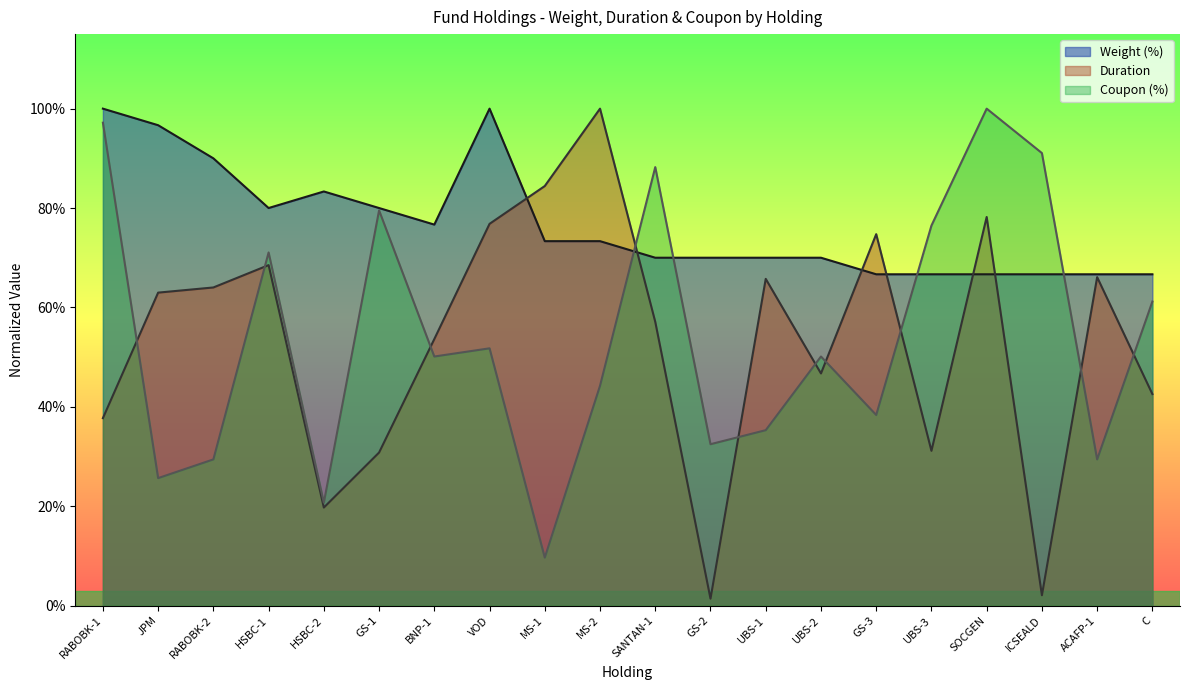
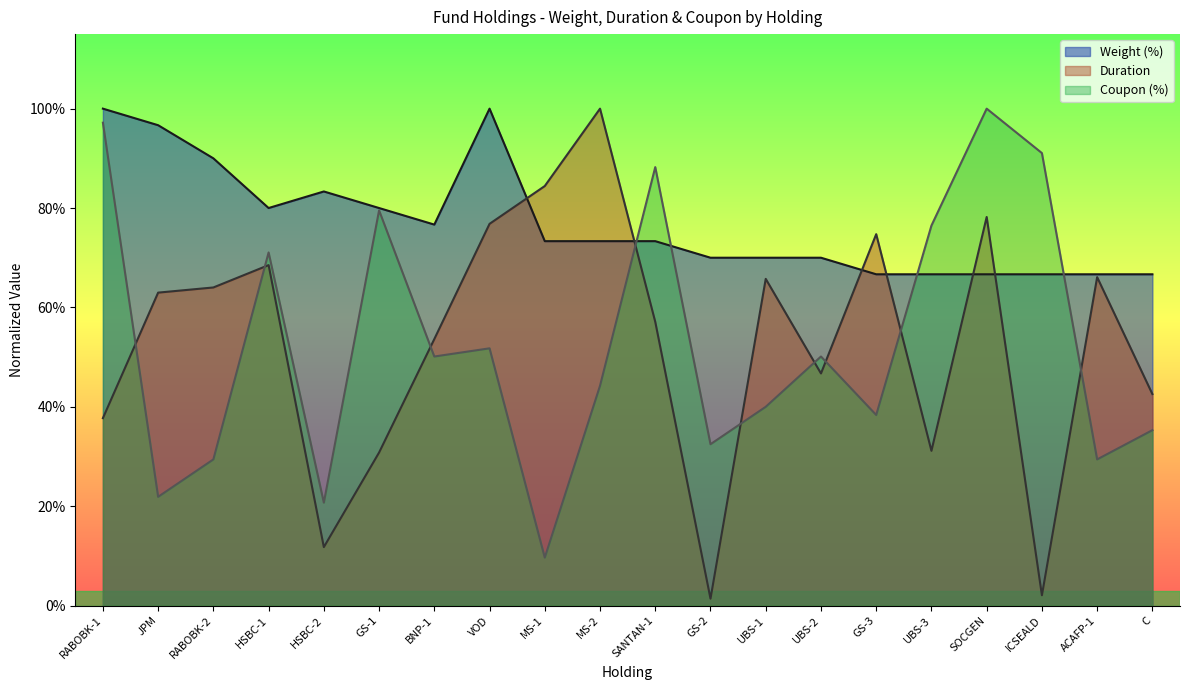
  {
    "Weight (%)": {
      "RABOBK-1": "100%",
      "JPM": "97%",
      "RABOBK-2": "90%",
      "HSBC-1": "80%",
      "HSBC-2": "83%",
      "BNP-1": "77%",
      "VOD": "100%",
      "MS-1": "73%",
      "MS-2": "73%",
-     "SANTAN-1": "70%",
+     "SANTAN-1": "73%",
      "GS-2": "70%",
      "UBS-1": "70%",
      "UBS-2": "70%",
      "GS-3": "67%",
      "UBS-3": "67%",
      "SOCGEN": "67%",
      "ICSEALD": "67%",
      "ACAFP-1": "67%",
      "C": "67%"
    },
    "Duration": {
      "RABOBK-1": "38%",
      "JPM": "63%",
      "RABOBK-2": "64%",
      "HSBC-1": "69%",
-     "HSBC-2": "20%",
+     "HSBC-2": "12%",
      "GS-1": "31%",
      "BNP-1": "54%",
      "VOD": "77%",
      "MS-1": "84%",
      "MS-2": "100%",
      "SANTAN-1": "57%",
      "UBS-1": "66%",
      "UBS-2": "47%",
      "GS-3": "75%",
      "UBS-3": "31%",
      "SOCGEN": "78%",
      "ACAFP-1": "66%",
      "C": "43%"
    },
    "Coupon (%)": {
      "RABOBK-1": "97%",
-     "JPM": "26%",
+     "JPM": "22%",
      "RABOBK-2": "29%",
      "HSBC-1": "71%",
      "HSBC-2": "21%",
      "BNP-1": "50%",
      "VOD": "52%",
      "MS-1": "10%",
      "MS-2": "44%",
      "SANTAN-1": "88%",
      "GS-2": "32%",
-     "UBS-1": "35%",
+     "UBS-1": "40%",
      "UBS-2": "50%",
      "GS-3": "38%",
      "UBS-3": "76%",
      "SOCGEN": "100%",
      "ICSEALD": "91%",
      "ACAFP-1": "29%",
-     "C": "61%"
+     "C": "35%"
    }
  }
